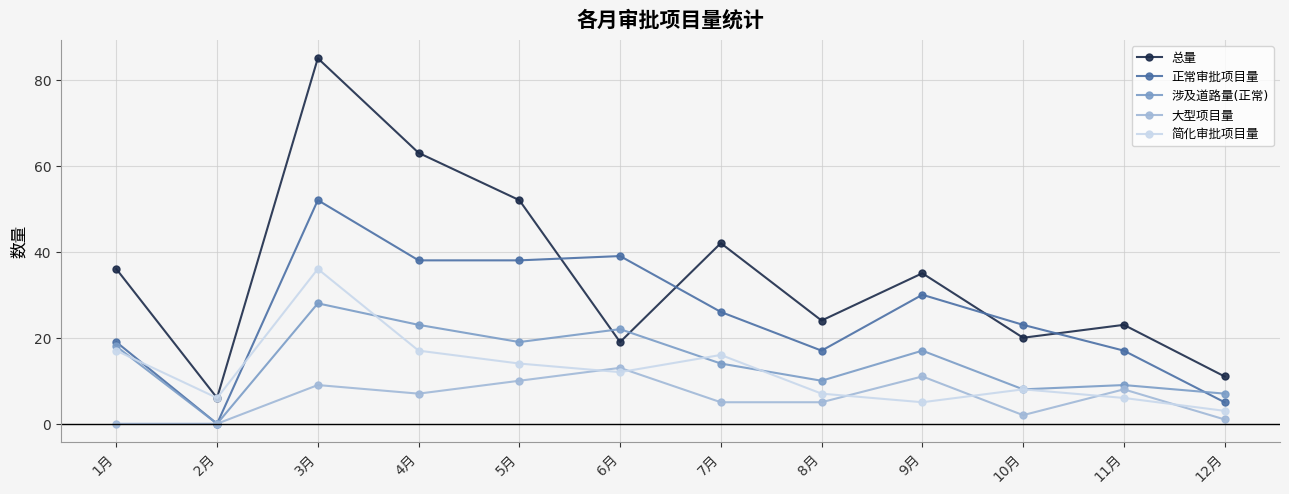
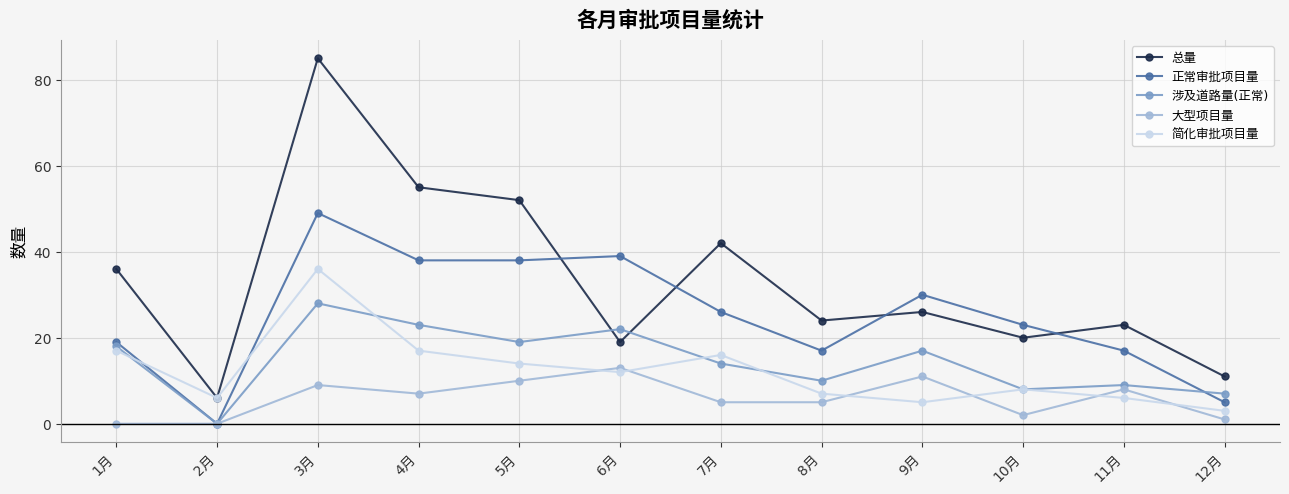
  {
    "总量": {
      "1月": 36,
      "3月": 85,
-     "4月": 63,
+     "4月": 55,
      "5月": 52,
      "6月": 19,
      "7月": 42,
      "8月": 24,
-     "9月": 35,
+     "9月": 26,
      "10月": 20,
      "11月": 23,
      "12月": 11
    },
    "正常审批项目量": {
      "1月": 19,
-     "3月": 52,
+     "3月": 49,
      "4月": 38,
      "5月": 38,
      "6月": 39,
      "7月": 26,
      "8月": 17,
      "9月": 30,
      "10月": 23,
      "11月": 17,
      "12月": 5
    }
  }
